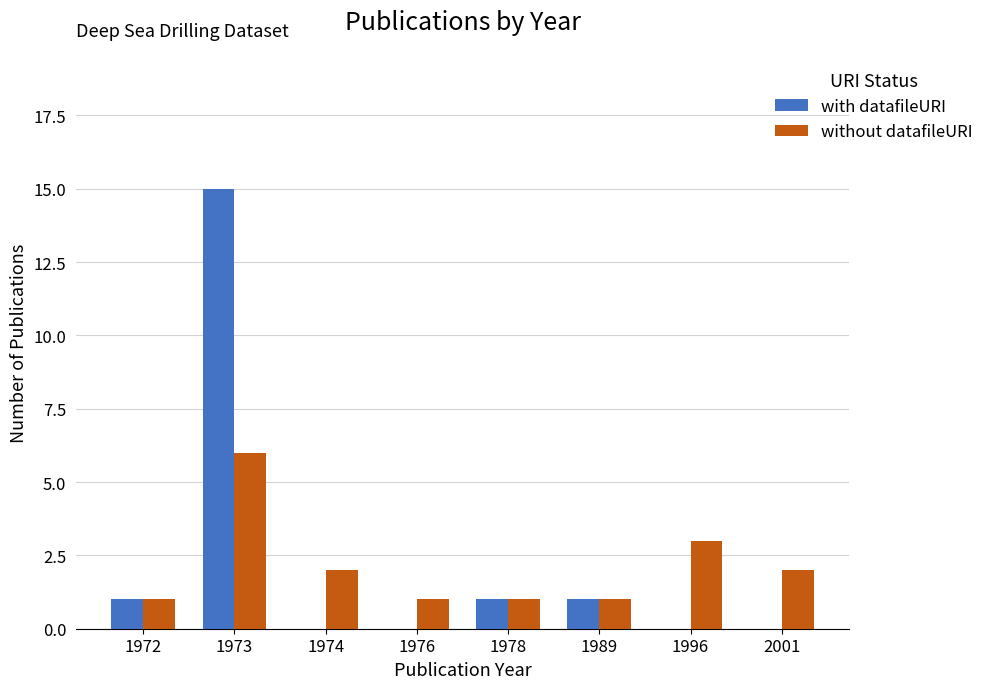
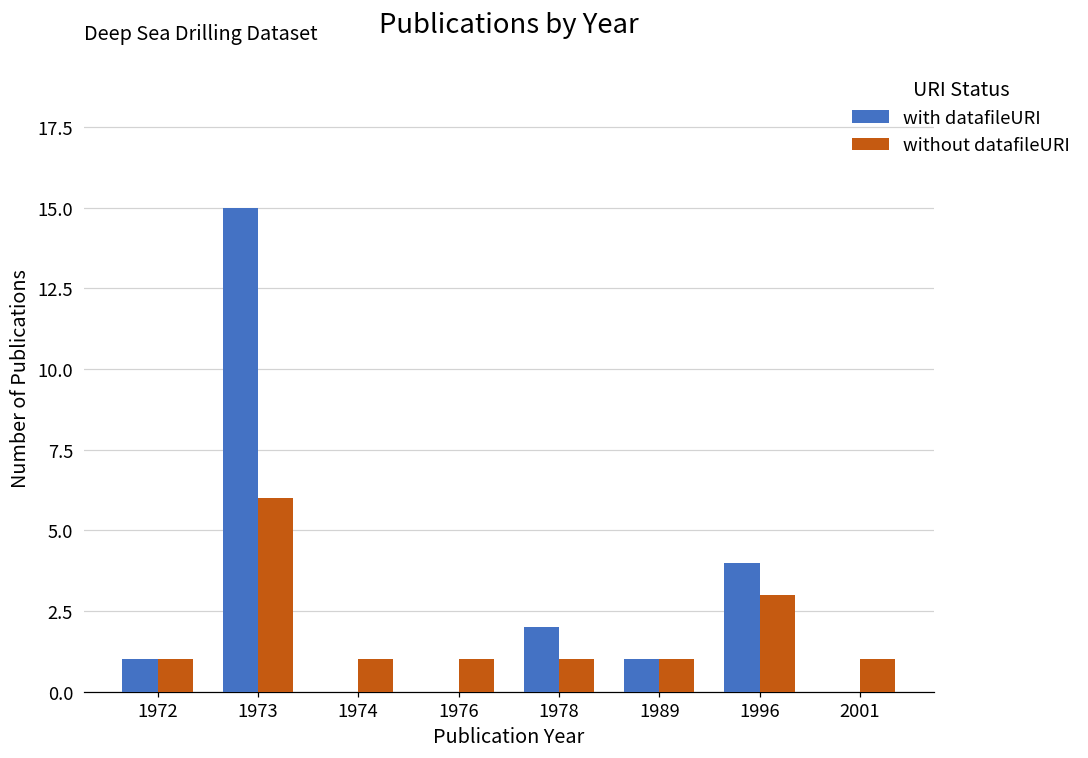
  {
    "with datafileURI": {
      "1972": 1,
      "1973": 15,
      "1974": 0,
      "1976": 0,
-     "1978": 1,
+     "1978": 2,
      "1989": 1,
-     "1996": 0,
+     "1996": 4,
      "2001": 0
    },
    "without datafileURI": {
      "1972": 1,
      "1973": 6,
-     "1974": 2,
+     "1974": 1,
      "1976": 1,
      "1978": 1,
      "1989": 1,
      "1996": 3,
-     "2001": 2
+     "2001": 1
    }
  }
